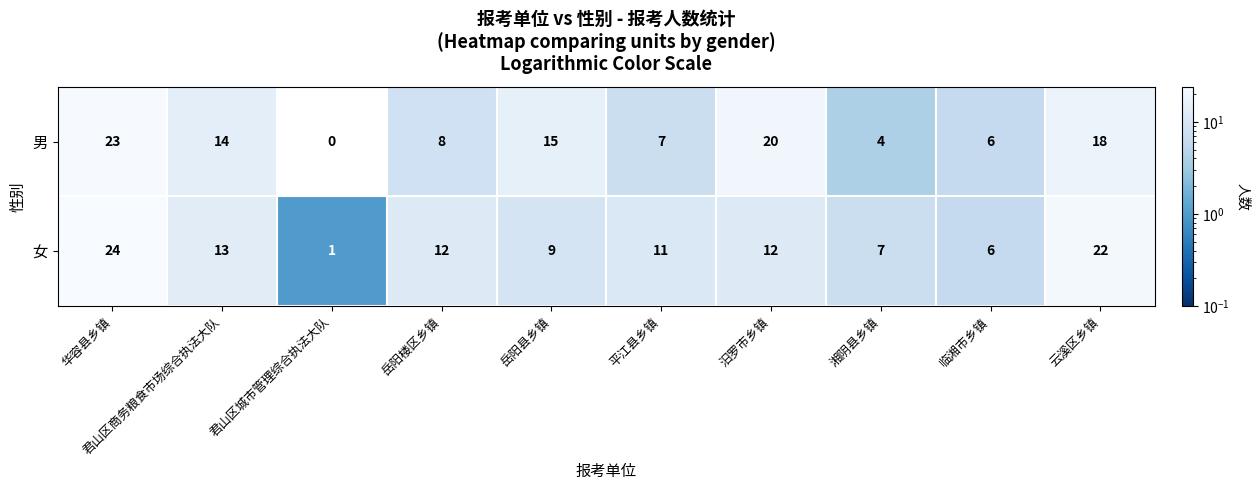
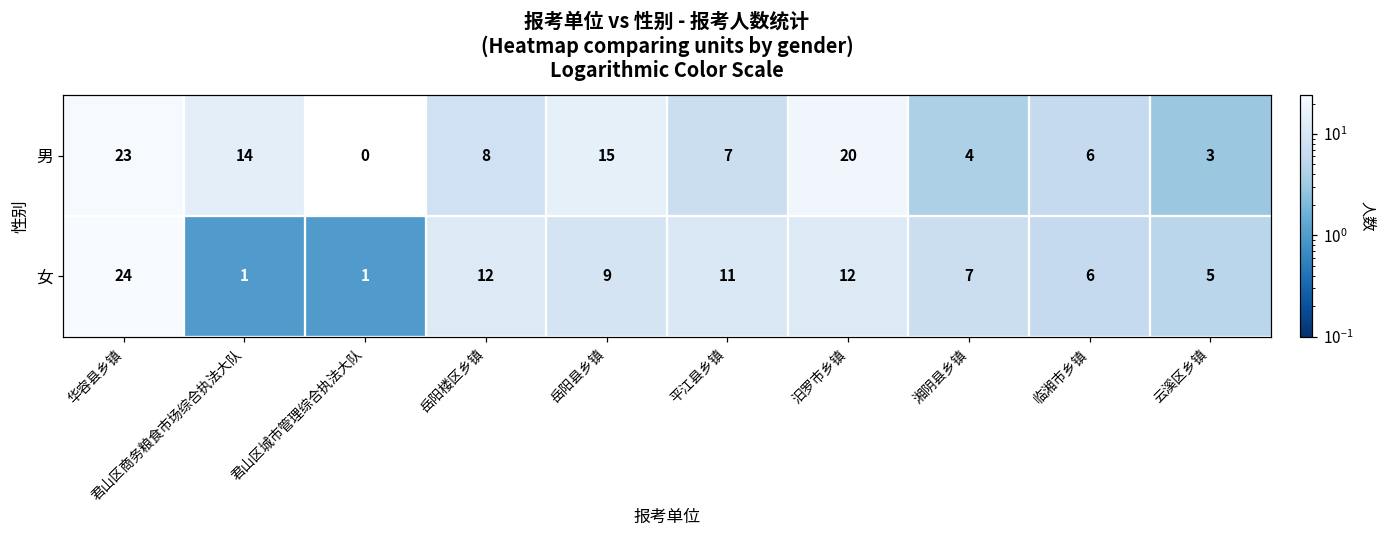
  {
    "男": {
      "华容县乡镇": 23,
      "君山区商务粮食市场综合执法大队": 14,
      "君山区城市管理综合执法大队": 0,
      "岳阳楼区乡镇": 8,
      "岳阳县乡镇": 15,
      "平江县乡镇": 7,
      "汨罗市乡镇": 20,
      "湘阴县乡镇": 4,
      "临湘市乡镇": 6,
-     "云溪区乡镇": 18
+     "云溪区乡镇": 3
    },
    "女": {
      "华容县乡镇": 24,
-     "君山区商务粮食市场综合执法大队": 13,
+     "君山区商务粮食市场综合执法大队": 1,
      "君山区城市管理综合执法大队": 1,
      "岳阳楼区乡镇": 12,
      "岳阳县乡镇": 9,
      "平江县乡镇": 11,
      "汨罗市乡镇": 12,
      "湘阴县乡镇": 7,
      "临湘市乡镇": 6,
-     "云溪区乡镇": 22
+     "云溪区乡镇": 5
    }
  }
